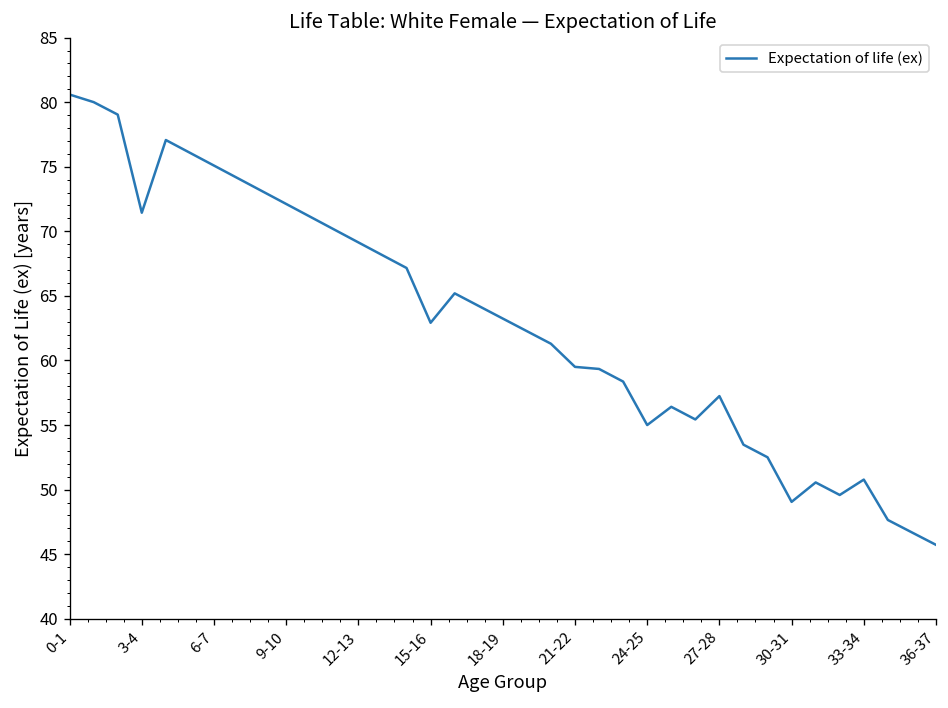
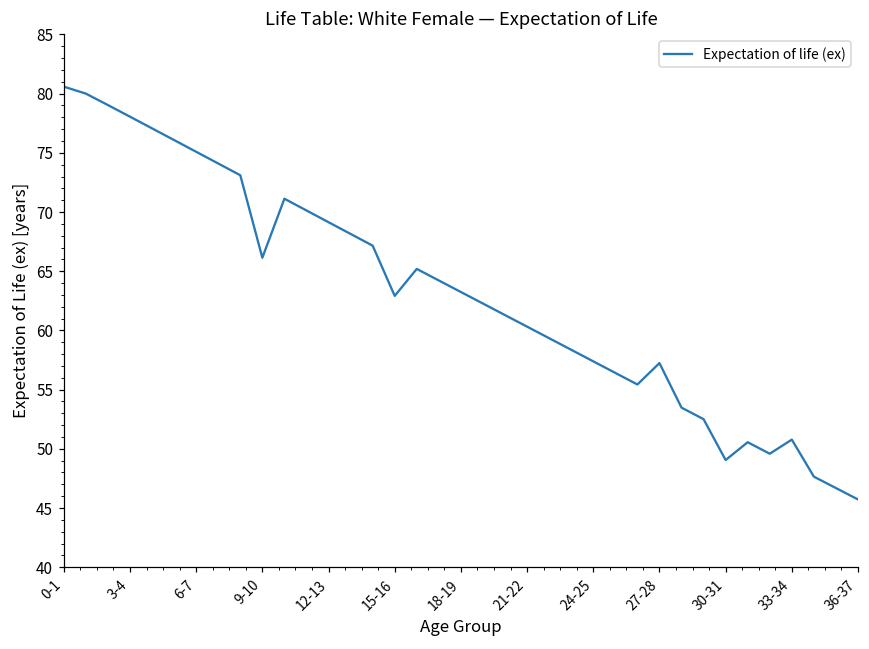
  {
    "0-1": 80.6,
-   "3-4": 71.4,
+   "3-4": 78.1,
    "6-7": 75.1,
-   "9-10": 72.1,
+   "9-10": 66.1,
    "12-13": 69.1,
    "15-16": 62.9,
    "18-19": 63.2,
-   "21-22": 59.5,
-   "24-25": 55.0,
+   "21-22": 60.3,
+   "24-25": 57.4,
    "27-28": 57.2,
    "30-31": 49.1,
    "33-34": 50.8,
    "36-37": 45.7
  }
